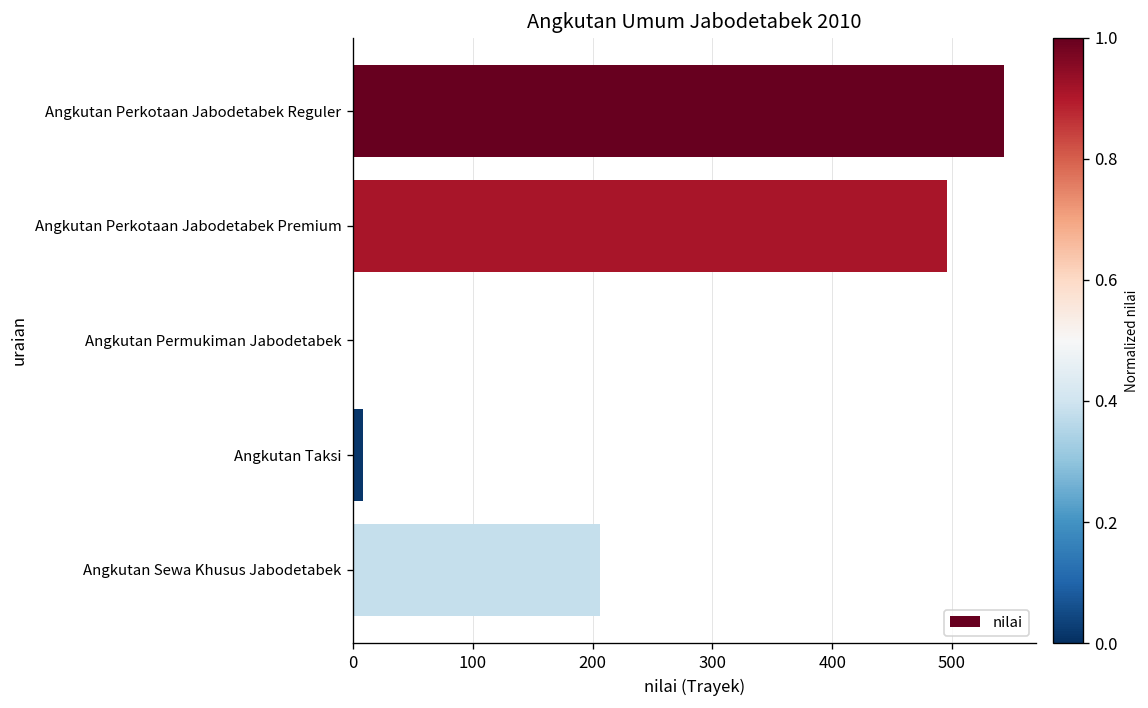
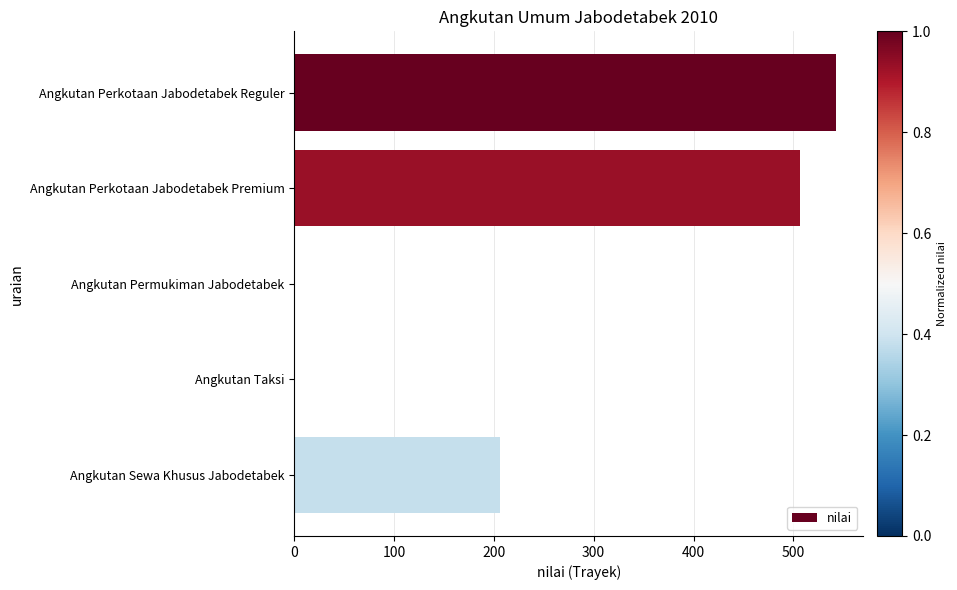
  {
    "Angkutan Perkotaan Jabodetabek Reguler": 540,
-   "Angkutan Perkotaan Jabodetabek Premium": 500,
+   "Angkutan Perkotaan Jabodetabek Premium": 510,
    "Angkutan Permukiman Jabodetabek": 0,
-   "Angkutan Taksi": 10,
+   "Angkutan Taksi": 0,
    "Angkutan Sewa Khusus Jabodetabek": 210
  }
